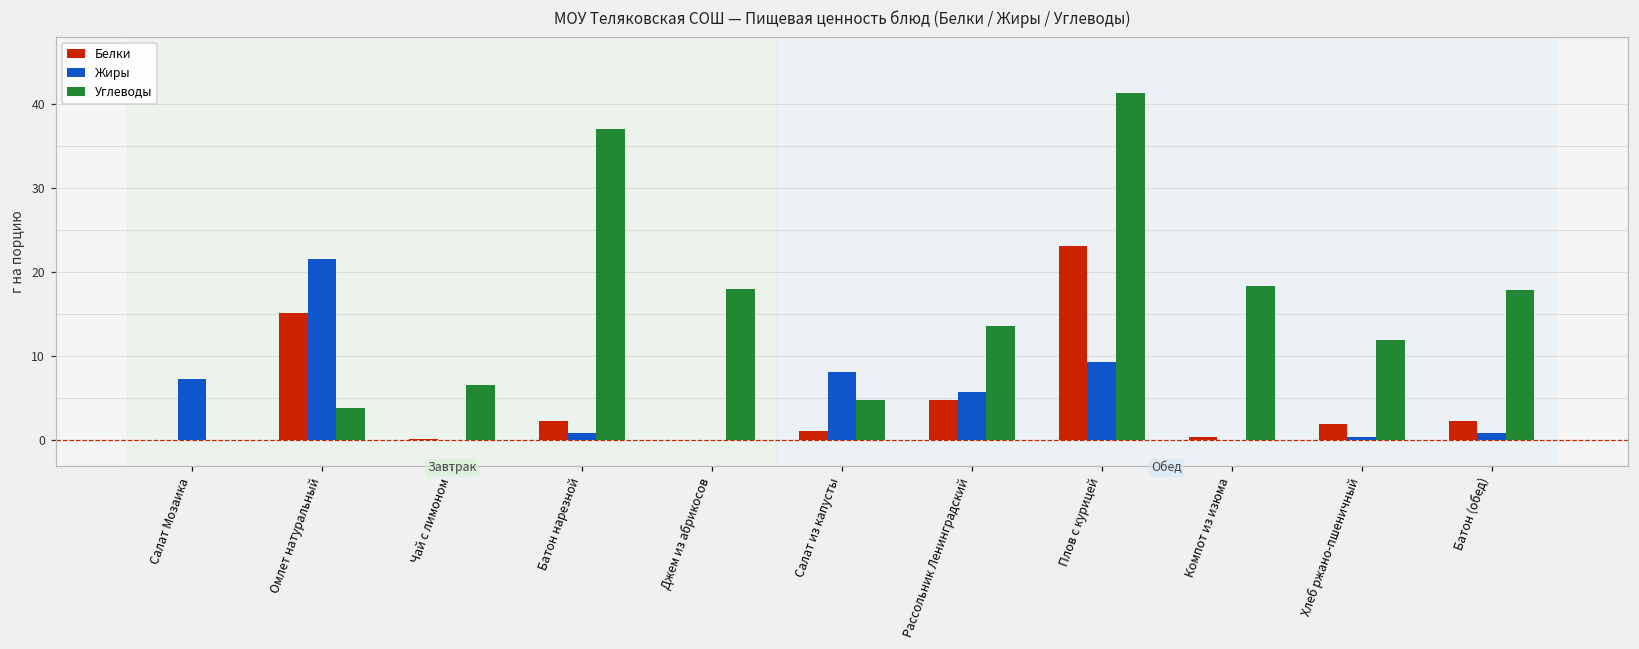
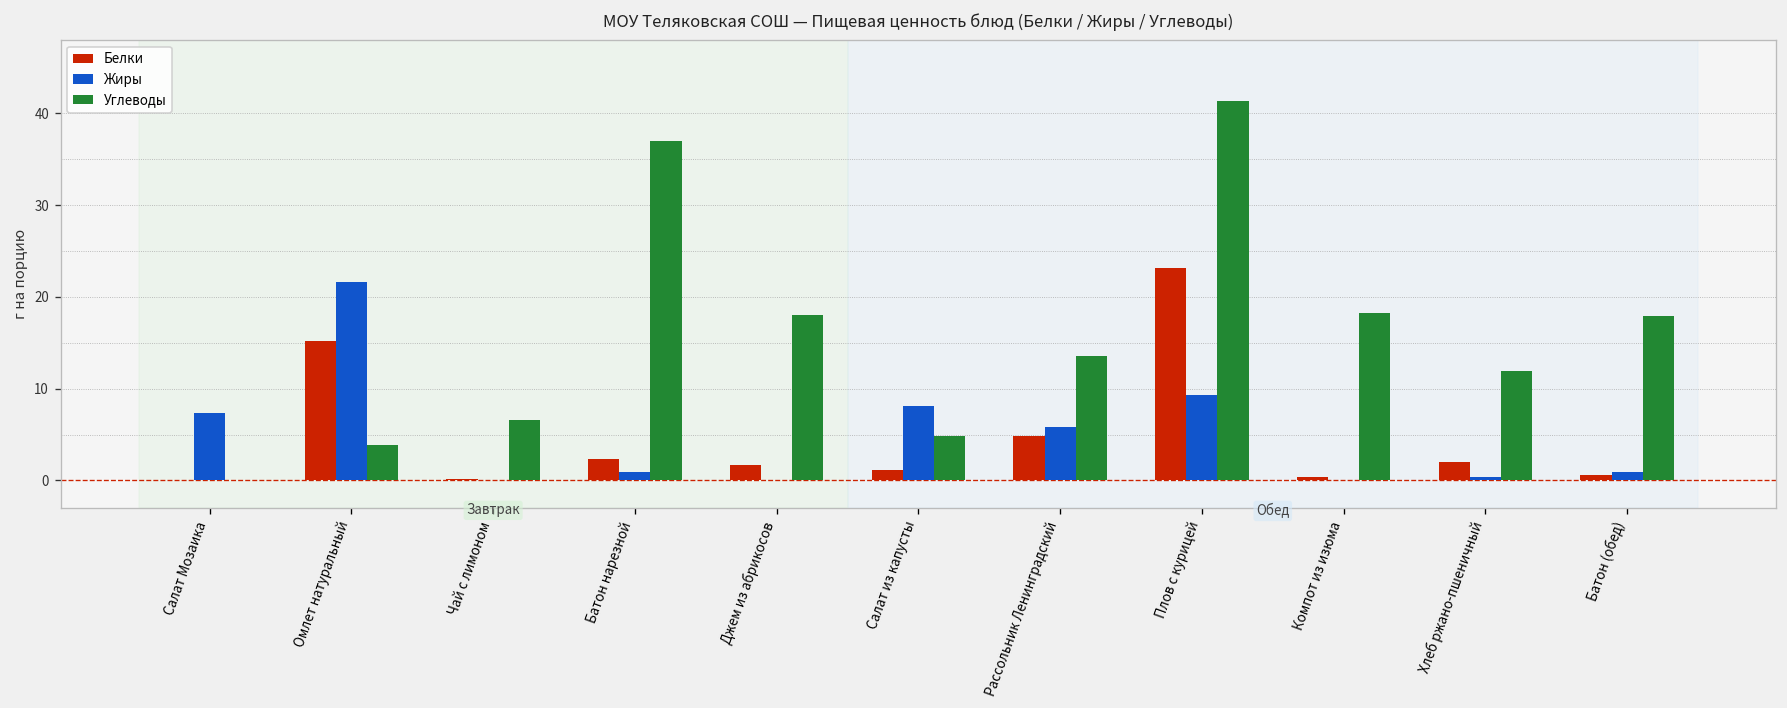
  {
    "Белки": {
      "Омлет натуральный": 15,
      "Батон нарезной": 2,
-     "Джем из абрикосов": 0,
+     "Джем из абрикосов": 2,
      "Салат из капусты": 1,
      "Рассольник Ленинградский": 5,
      "Плов с курицей": 23,
      "Компот из изюма": 0,
      "Хлеб ржано-пшеничный": 2,
-     "Батон (обед)": 2
+     "Батон (обед)": 1
    },
    "Жиры": {
      "Салат Мозаика": 7,
      "Омлет натуральный": 22,
      "Чай с лимоном": 0,
      "Батон нарезной": 1,
      "Джем из абрикосов": 0,
      "Салат из капусты": 8,
      "Рассольник Ленинградский": 6,
      "Плов с курицей": 9,
      "Хлеб ржано-пшеничный": 0,
      "Батон (обед)": 1
    },
    "Углеводы": {
      "Омлет натуральный": 4,
      "Чай с лимоном": 7,
      "Батон нарезной": 37,
      "Джем из абрикосов": 18,
      "Салат из капусты": 5,
      "Рассольник Ленинградский": 14,
      "Плов с курицей": 41,
      "Компот из изюма": 18,
      "Хлеб ржано-пшеничный": 12,
      "Батон (обед)": 18
    }
  }
